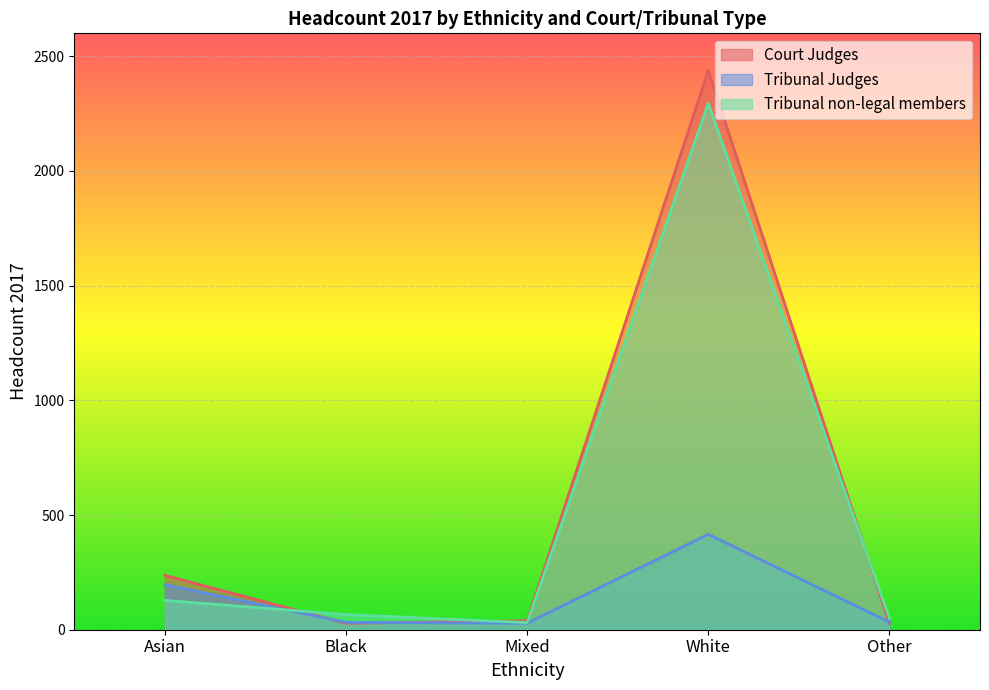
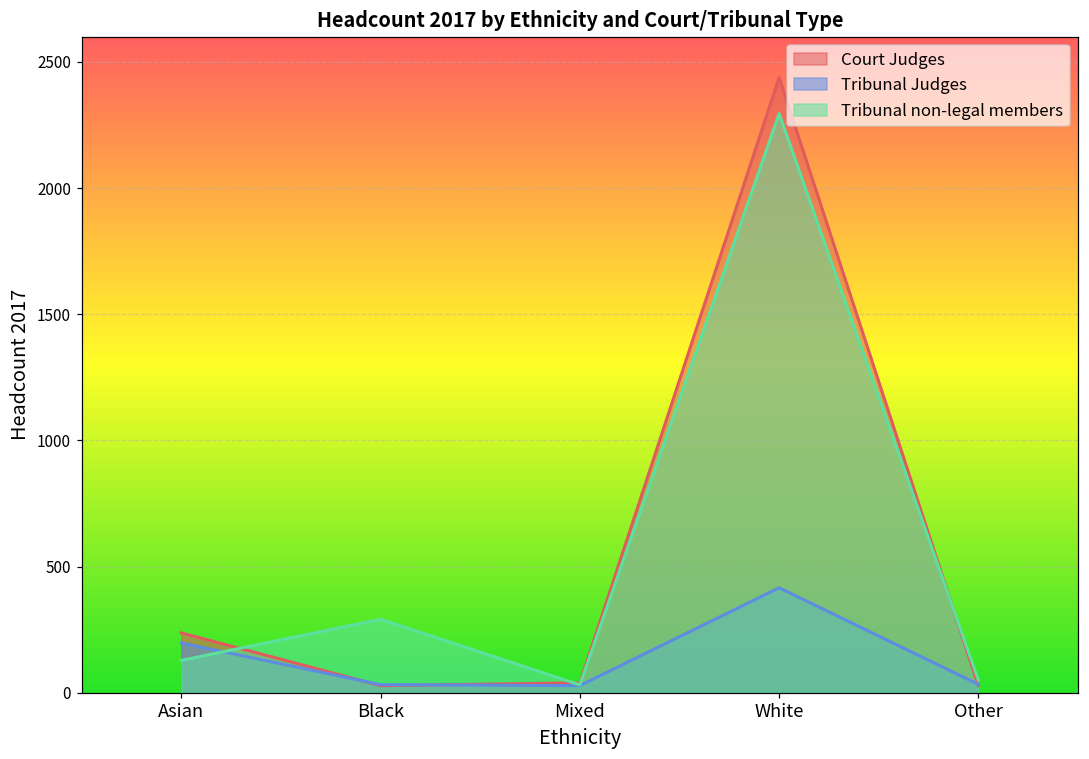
  {
    "Court Judges": {
      "Asian": 240,
      "White": 2440
    },
    "Tribunal Judges": {
      "Asian": 200,
      "White": 420
    },
    "Tribunal non-legal members": {
      "Asian": 130,
-     "Black": 70,
+     "Black": 290,
      "White": 2300,
      "Other": 50
    }
  }
